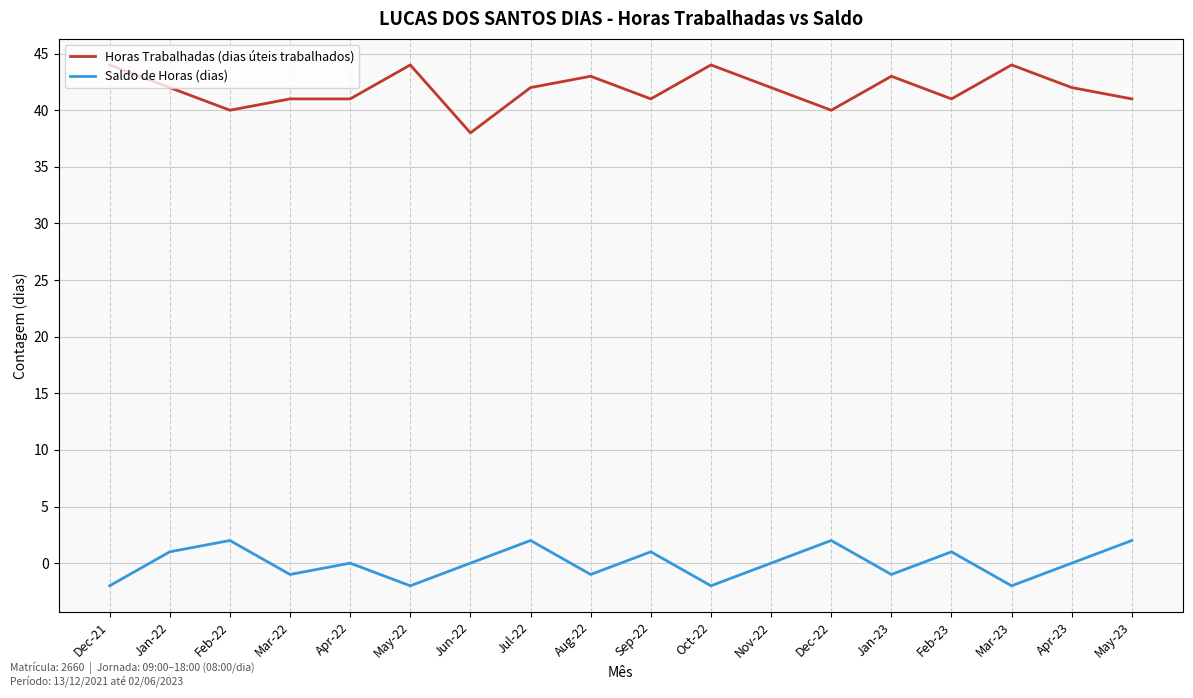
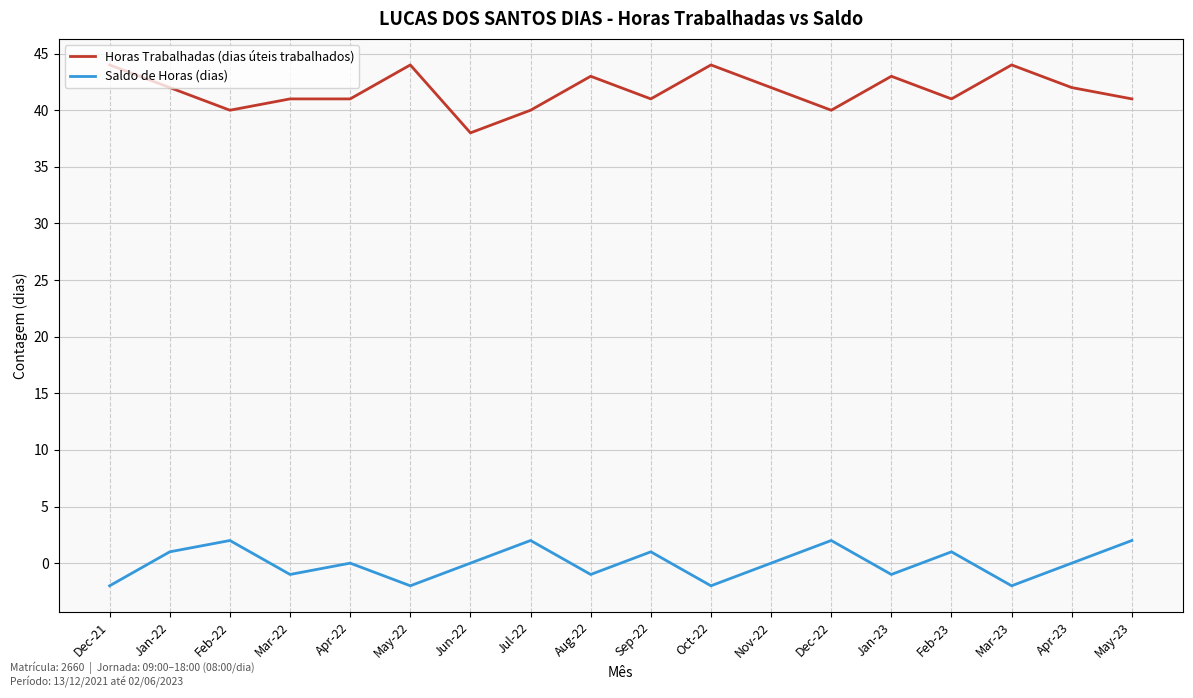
  {
    "Horas Trabalhadas (dias úteis trabalhados)": {
      "Feb-22": 40,
      "Mar-22": 41,
      "Apr-22": 41,
      "May-22": 44,
      "Jun-22": 38,
-     "Jul-22": 42,
+     "Jul-22": 40,
      "Aug-22": 43,
      "Sep-22": 41,
      "Oct-22": 44,
      "Nov-22": 42,
      "Dec-22": 40,
      "Jan-23": 43,
      "Feb-23": 41,
      "Mar-23": 44,
      "Apr-23": 42,
      "May-23": 41
    },
    "Saldo de Horas (dias)": {
      "Dec-21": -2,
      "Jan-22": 1,
      "Feb-22": 2,
      "Mar-22": -1,
      "Apr-22": 0,
      "May-22": -2,
      "Jun-22": 0,
      "Jul-22": 2,
      "Aug-22": -1,
      "Sep-22": 1,
      "Oct-22": -2,
      "Nov-22": 0,
      "Dec-22": 2,
      "Jan-23": -1,
      "Feb-23": 1,
      "Mar-23": -2,
      "Apr-23": 0,
      "May-23": 2
    }
  }
